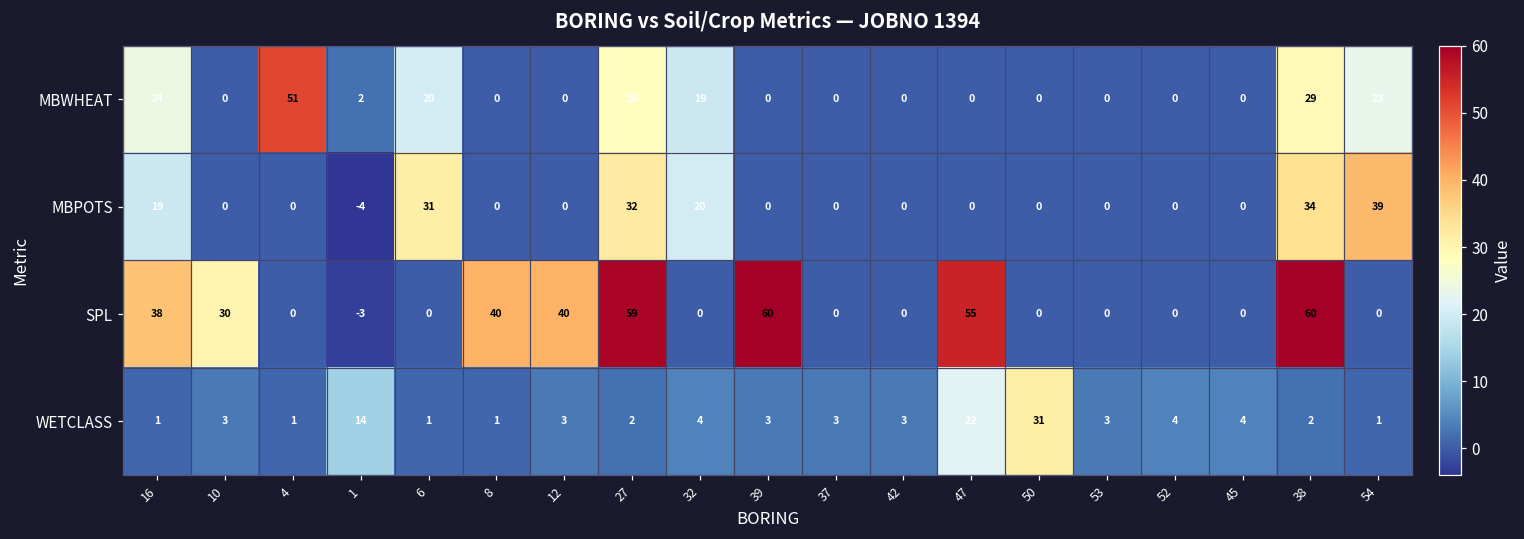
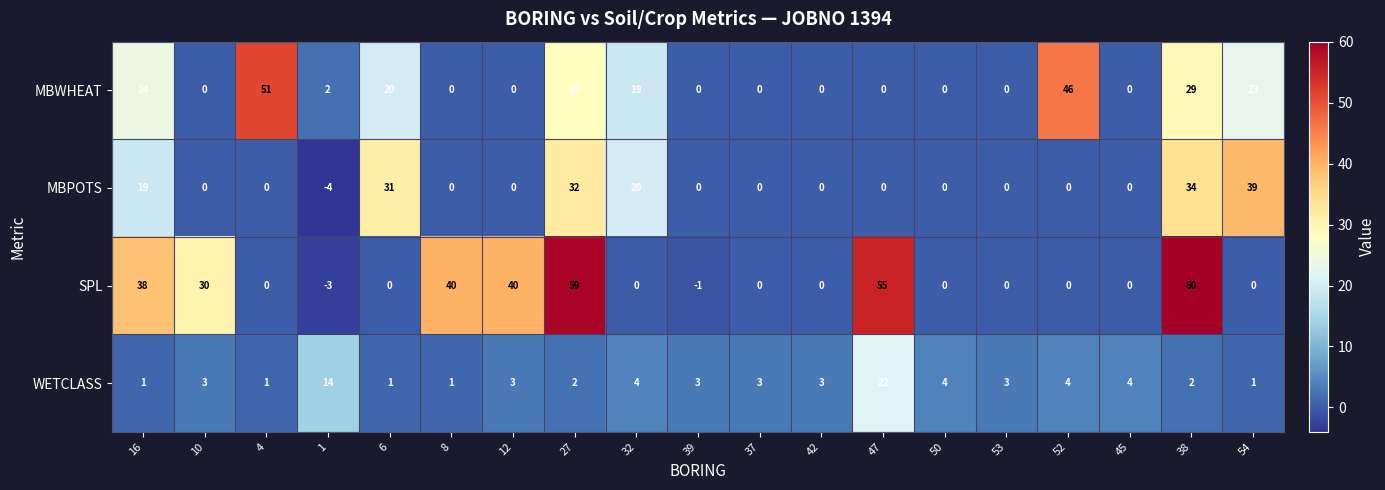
  {
    "MBWHEAT": {
      "10": 0,
      "4": 51,
      "1": 2,
      "8": 0,
      "12": 0,
      "27": 28,
      "32": 19,
      "39": 0,
      "37": 0,
      "42": 0,
      "47": 0,
      "50": 0,
      "53": 0,
-     "52": 0,
+     "52": 46,
      "45": 0,
      "38": 29
    },
    "MBPOTS": {
      "16": 19,
      "10": 0,
      "4": 0,
      "1": -4,
      "6": 31,
      "8": 0,
      "12": 0,
      "27": 32,
      "39": 0,
      "37": 0,
      "42": 0,
      "47": 0,
      "50": 0,
      "53": 0,
      "52": 0,
      "45": 0,
      "38": 34,
      "54": 39
    },
    "SPL": {
      "16": 38,
      "10": 30,
      "4": 0,
      "1": -3,
      "6": 0,
      "8": 40,
      "12": 40,
      "27": 59,
      "32": 0,
-     "39": 60,
+     "39": -1,
      "37": 0,
      "42": 0,
      "47": 55,
      "50": 0,
      "53": 0,
      "52": 0,
      "45": 0,
      "38": 60,
      "54": 0
    },
    "WETCLASS": {
      "16": 1,
      "10": 3,
      "4": 1,
      "1": 14,
      "6": 1,
      "8": 1,
      "12": 3,
      "27": 2,
      "32": 4,
      "39": 3,
      "37": 3,
      "42": 3,
-     "50": 31,
+     "50": 4,
      "53": 3,
      "52": 4,
      "45": 4,
      "38": 2,
      "54": 1
    }
  }
